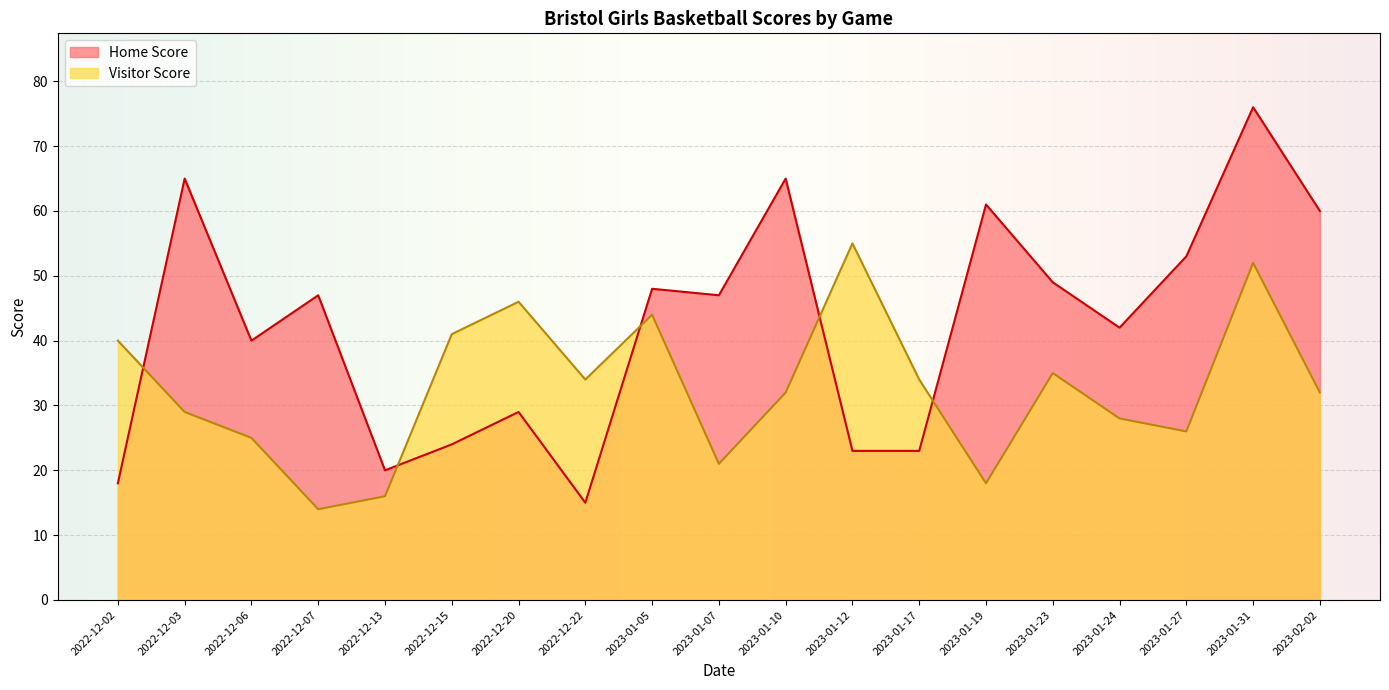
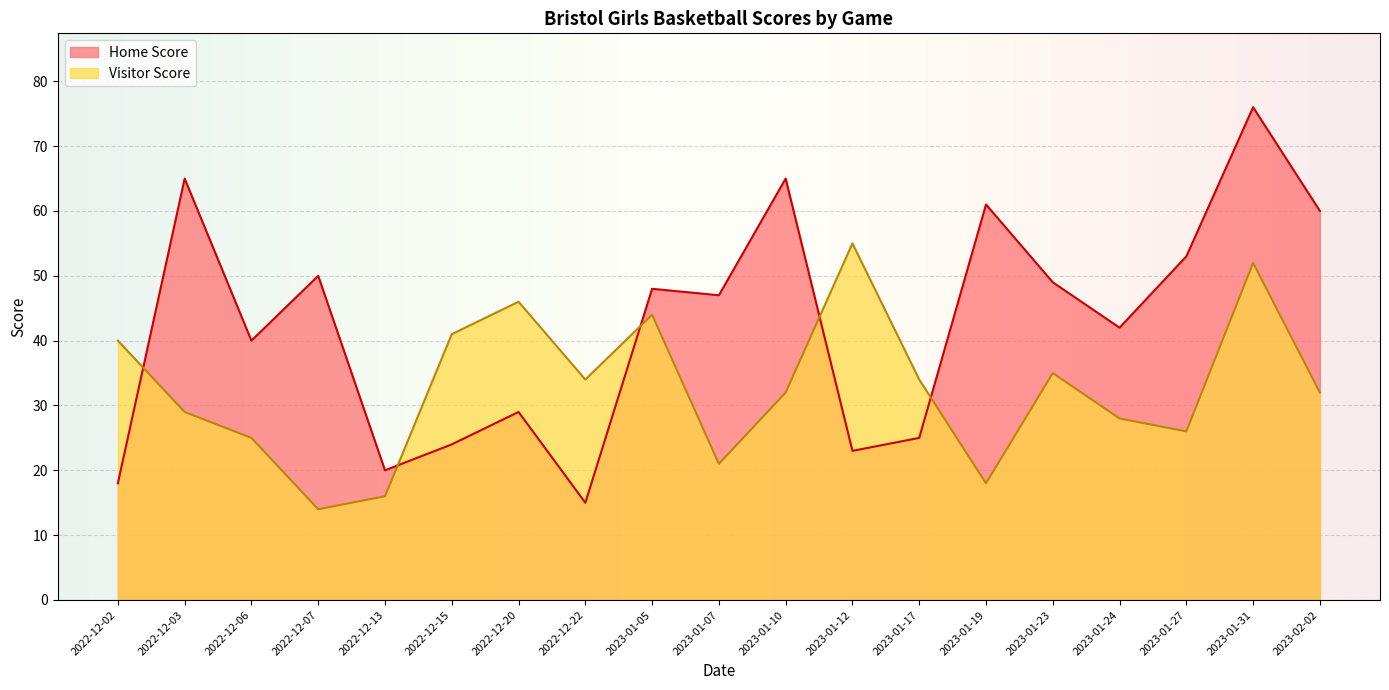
  {
    "Home Score": {
      "2022-12-02": 18,
      "2022-12-03": 65,
      "2022-12-06": 40,
-     "2022-12-07": 47,
+     "2022-12-07": 50,
      "2022-12-13": 20,
      "2022-12-15": 24,
      "2022-12-20": 29,
      "2022-12-22": 15,
      "2023-01-05": 48,
      "2023-01-07": 47,
      "2023-01-10": 65,
      "2023-01-12": 23,
-     "2023-01-17": 23,
+     "2023-01-17": 25,
      "2023-01-19": 61,
      "2023-01-23": 49,
      "2023-01-24": 42,
      "2023-01-27": 53,
      "2023-01-31": 76,
      "2023-02-02": 60
    },
    "Visitor Score": {
      "2022-12-02": 40,
      "2022-12-03": 29,
      "2022-12-06": 25,
      "2022-12-07": 14,
      "2022-12-13": 16,
      "2022-12-15": 41,
      "2022-12-20": 46,
      "2022-12-22": 34,
      "2023-01-05": 44,
      "2023-01-07": 21,
      "2023-01-10": 32,
      "2023-01-12": 55,
      "2023-01-17": 34,
      "2023-01-19": 18,
      "2023-01-23": 35,
      "2023-01-24": 28,
      "2023-01-27": 26,
      "2023-01-31": 52,
      "2023-02-02": 32
    }
  }
